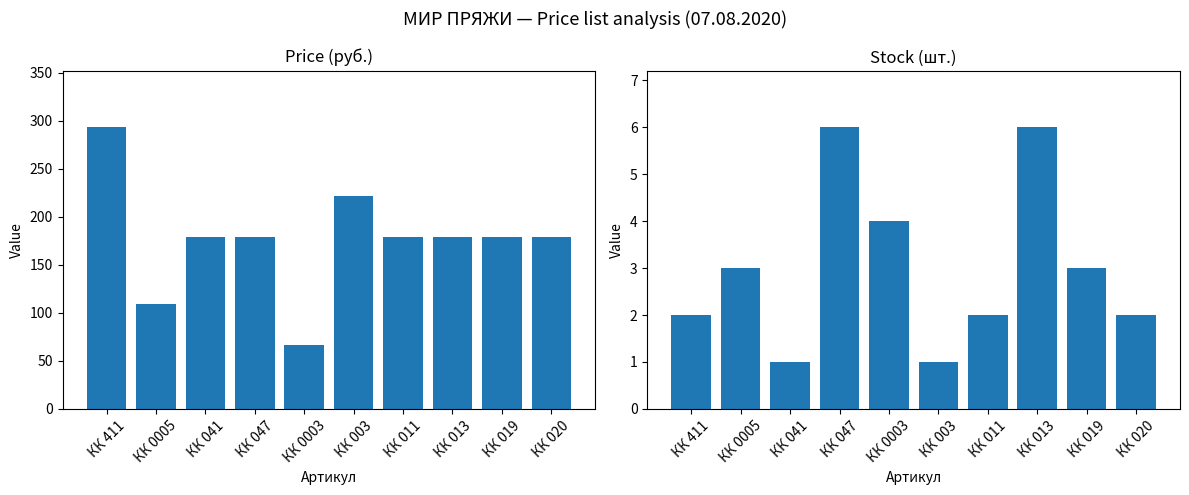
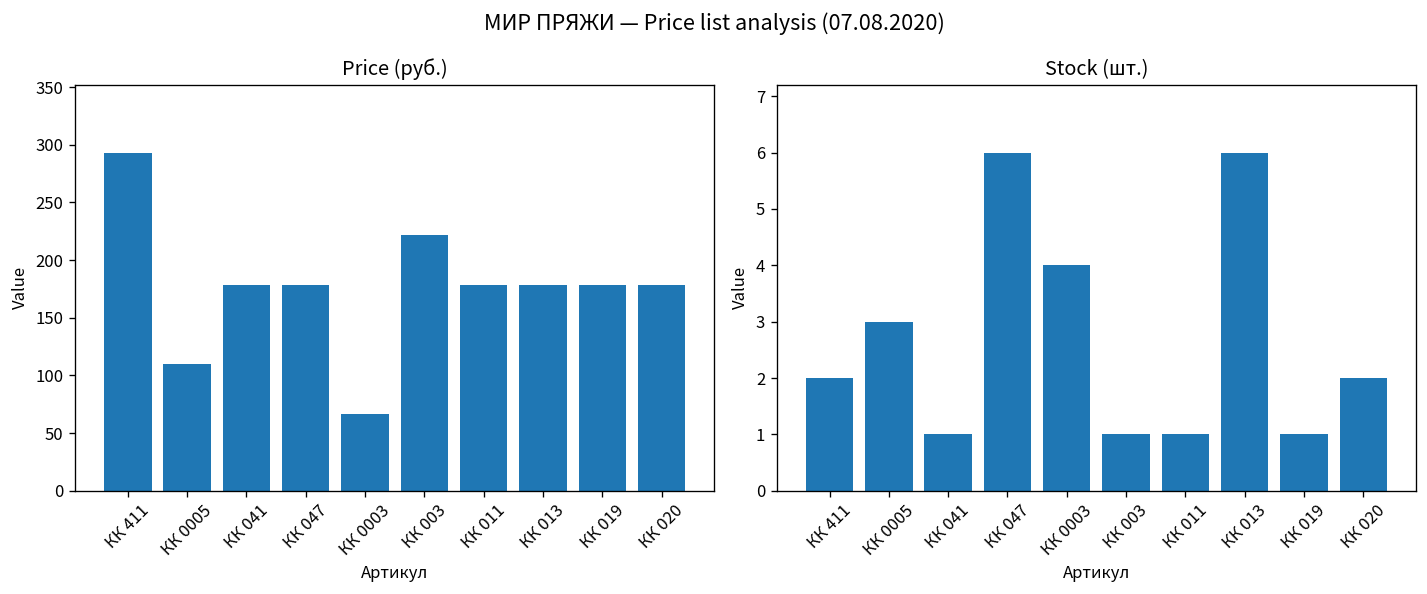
  {
    "Price (руб.)": {
      "КК 411": 290,
      "КК 0005": 110,
      "КК 041": 180,
      "КК 047": 180,
      "КК 0003": 70,
      "КК 003": 220,
      "КК 011": 180,
      "КК 013": 180,
      "КК 019": 180,
      "КК 020": 180
    },
    "Stock (шт.)": {
      "КК 411": 2,
      "КК 0005": 3,
      "КК 041": 1,
      "КК 047": 6,
      "КК 0003": 4,
      "КК 003": 1,
-     "КК 011": 2,
+     "КК 011": 1,
      "КК 013": 6,
-     "КК 019": 3,
+     "КК 019": 1,
      "КК 020": 2
    }
  }
